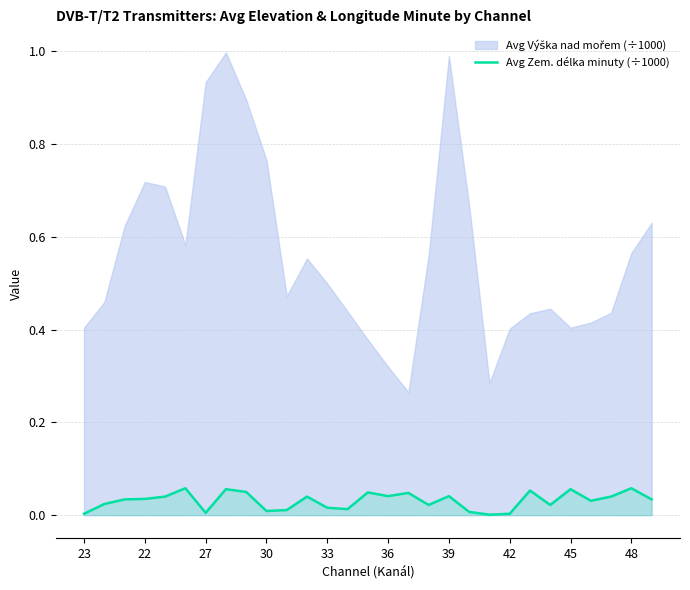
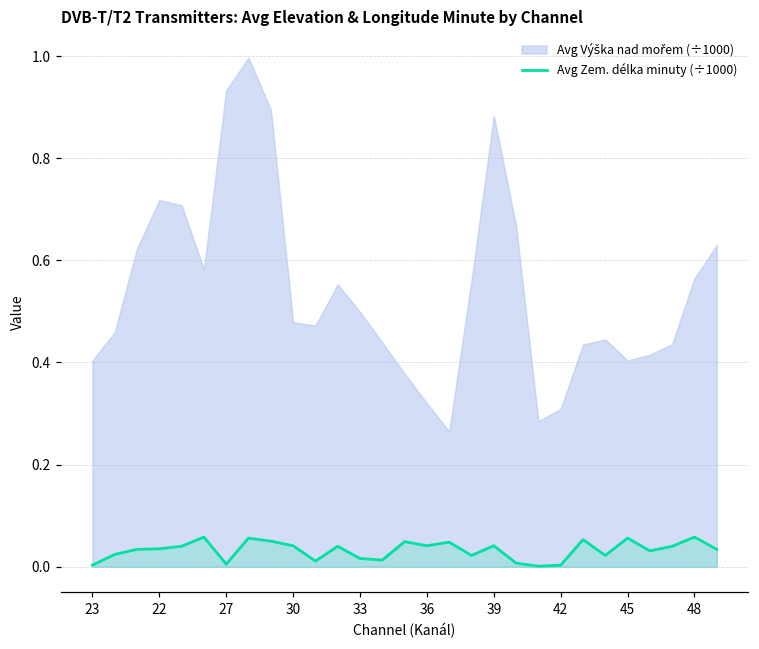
  {
    "Avg Zem. délka minuty (÷1000)": {
      "27": 0.01,
-     "30": 0.01,
+     "30": 0.04,
      "33": 0.02,
      "36": 0.04,
      "39": 0.04,
      "42": 0.00,
      "45": 0.06,
      "48": 0.06
    },
    "Avg Výška nad mořem (÷1000)": {
      "27": 0.93,
-     "30": 0.77,
+     "30": 0.48,
      "33": 0.50,
      "36": 0.32,
-     "39": 0.99,
-     "42": 0.40,
+     "39": 0.88,
+     "42": 0.31,
      "45": 0.40,
      "48": 0.57
    }
  }
